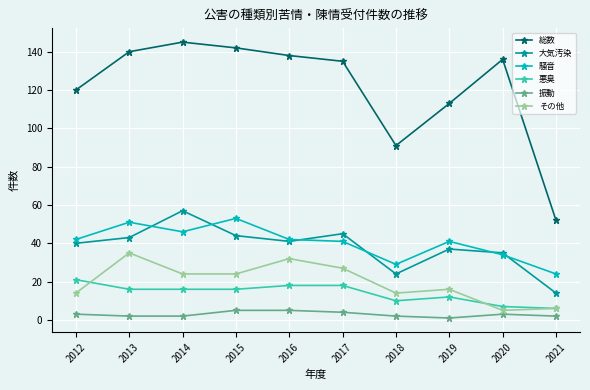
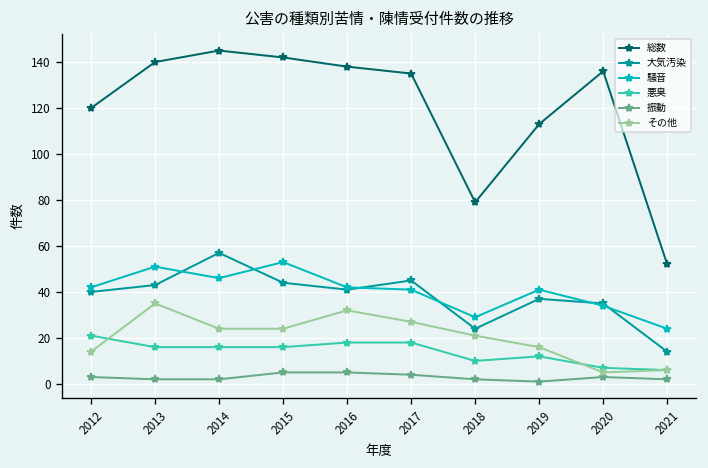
  {
    "総数": {
      "2012": 120,
      "2013": 140,
      "2014": 145,
      "2015": 142,
      "2016": 138,
      "2017": 135,
-     "2018": 91,
+     "2018": 79,
      "2019": 113,
      "2020": 136,
      "2021": 52
    },
    "振動": {
      "2012": 3,
      "2013": 2,
      "2014": 2,
      "2015": 5,
      "2016": 5,
      "2017": 4,
      "2018": 2,
      "2019": 1,
      "2020": 3,
      "2021": 2
    },
    "その他": {
      "2012": 14,
      "2013": 35,
      "2014": 24,
      "2015": 24,
      "2016": 32,
      "2017": 27,
-     "2018": 14,
+     "2018": 21,
      "2019": 16,
      "2020": 5
    }
  }
